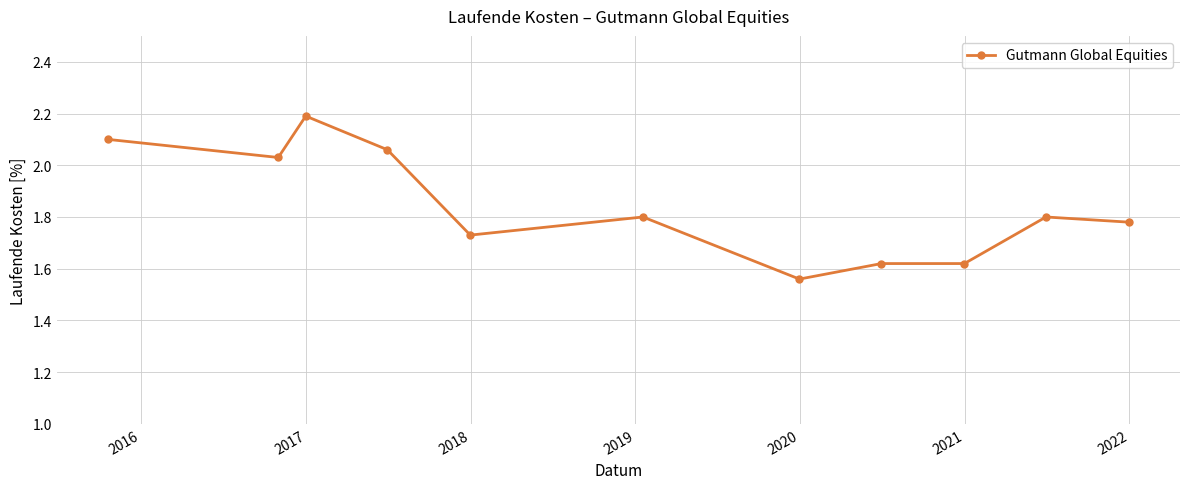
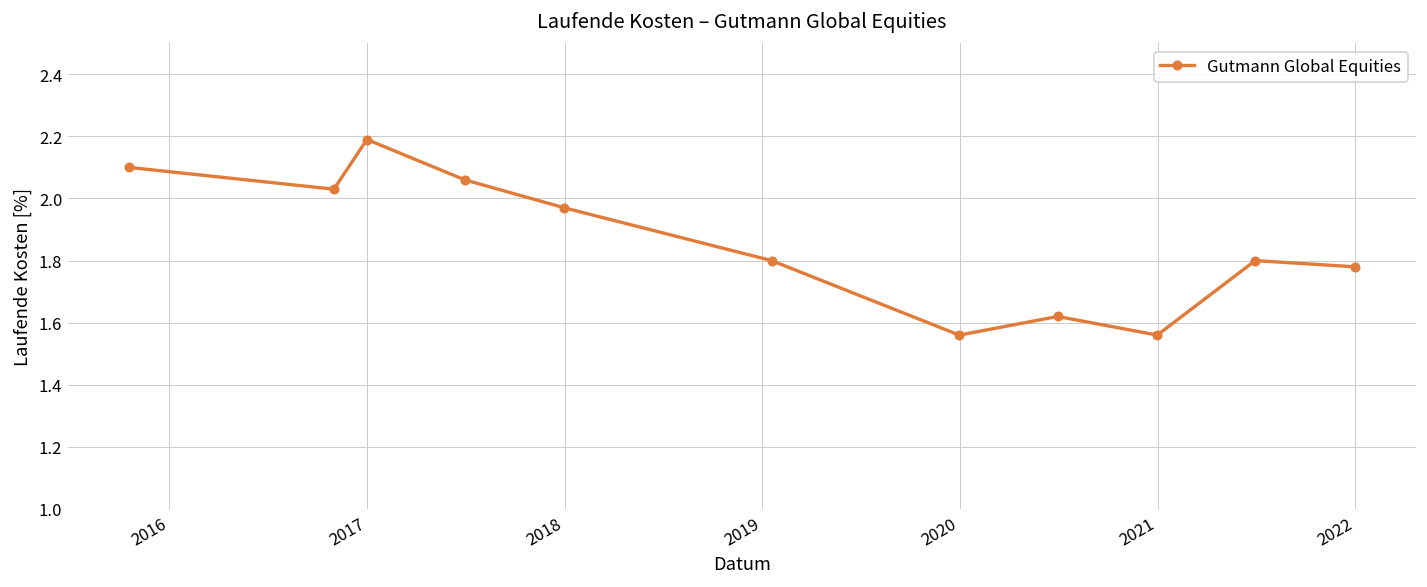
  {
    "2017": 2.19,
-   "2018": 1.73,
+   "2018": 1.97,
    "2020": 1.56,
-   "2021": 1.62,
+   "2021": 1.56,
    "2022": 1.78
  }
